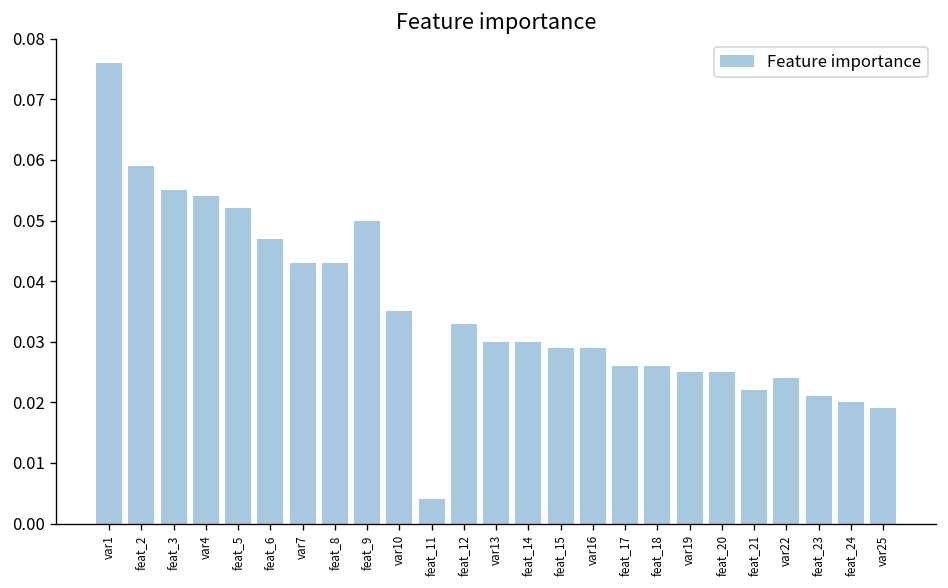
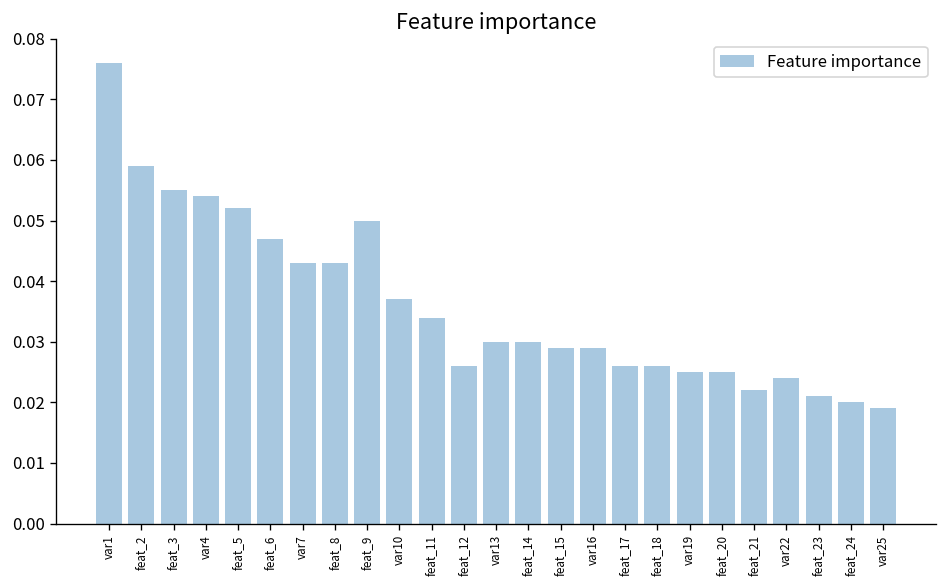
  {
    "var1": 0.076,
    "feat_2": 0.059,
    "feat_3": 0.055,
    "var4": 0.054,
    "feat_5": 0.052,
    "feat_6": 0.047,
    "var7": 0.043,
    "feat_8": 0.043,
    "feat_9": 0.050,
-   "var10": 0.035,
-   "feat_11": 0.004,
-   "feat_12": 0.033,
+   "var10": 0.037,
+   "feat_11": 0.034,
+   "feat_12": 0.026,
    "var13": 0.030,
    "feat_14": 0.030,
    "feat_15": 0.029,
    "var16": 0.029,
    "feat_17": 0.026,
    "feat_18": 0.026,
    "var19": 0.025,
    "feat_20": 0.025,
    "feat_21": 0.022,
    "var22": 0.024,
    "feat_23": 0.021,
    "feat_24": 0.020,
    "var25": 0.019
  }
